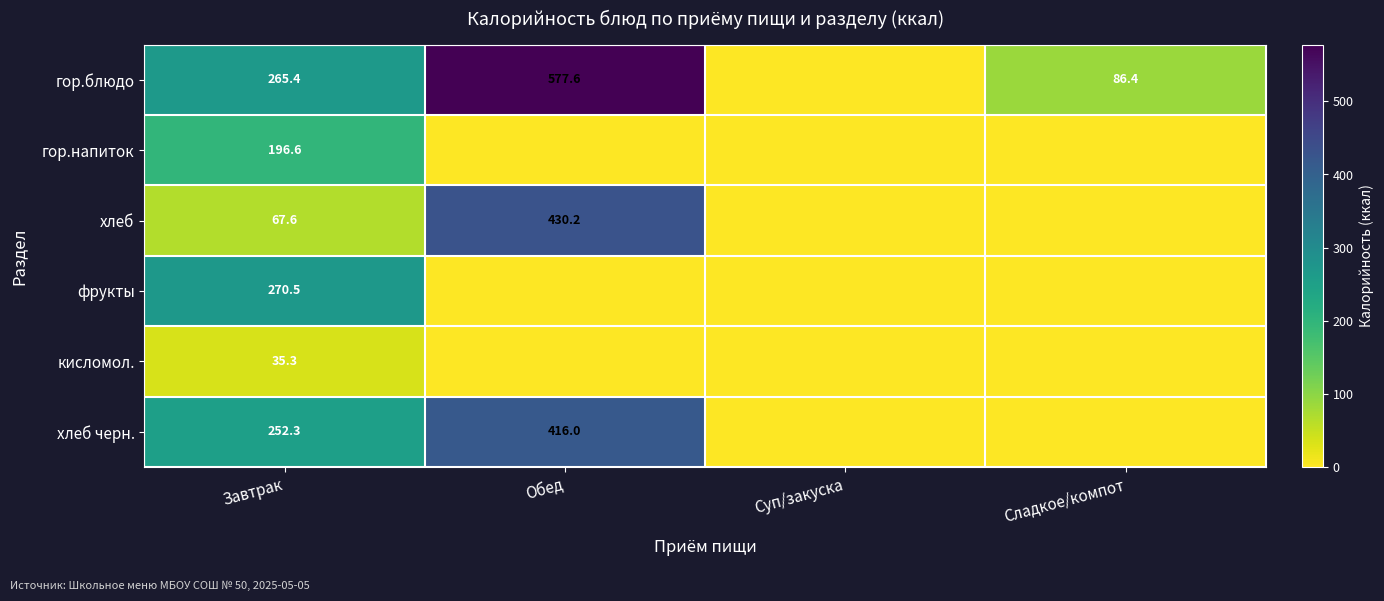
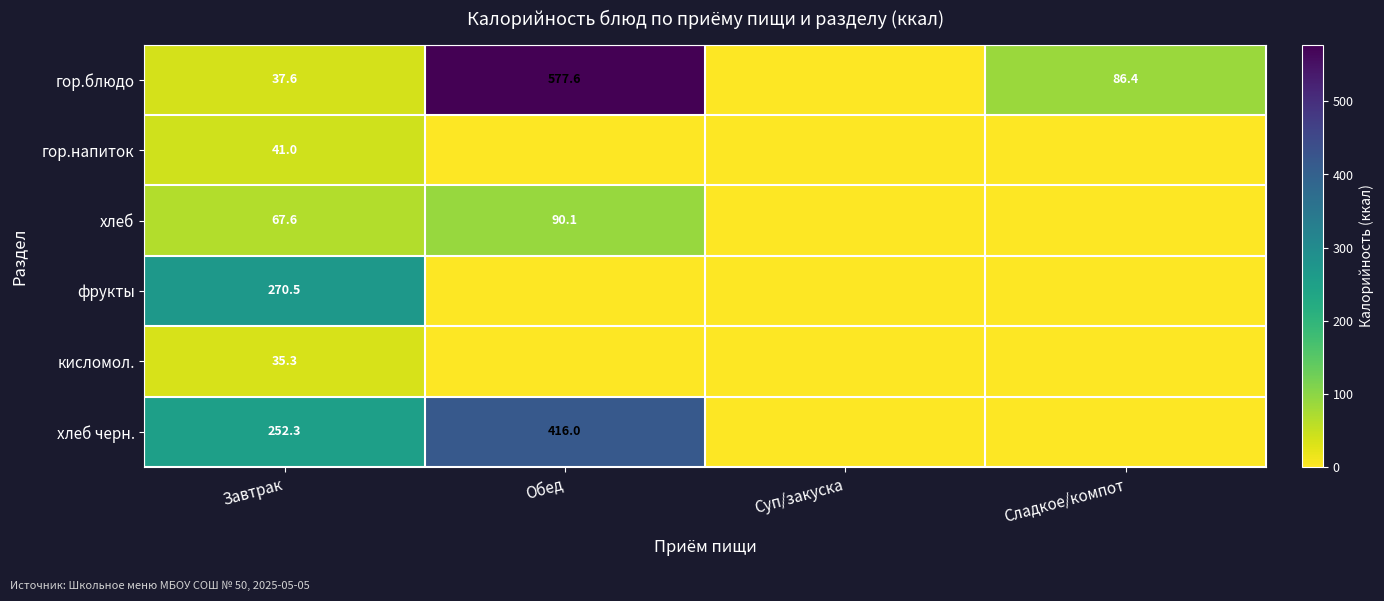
  {
    "гор.блюдо": {
-     "Завтрак": 265.4,
+     "Завтрак": 37.6,
      "Обед": 577.6,
      "Сладкое/компот": 86.4
    },
    "гор.напиток": {
-     "Завтрак": 196.6
+     "Завтрак": 41.0
    },
    "хлеб": {
      "Завтрак": 67.6,
-     "Обед": 430.2
+     "Обед": 90.1
    },
    "фрукты": {
      "Завтрак": 270.5
    },
    "кисломол.": {
      "Завтрак": 35.3
    },
    "хлеб черн.": {
      "Завтрак": 252.3,
      "Обед": 416.0
    }
  }
